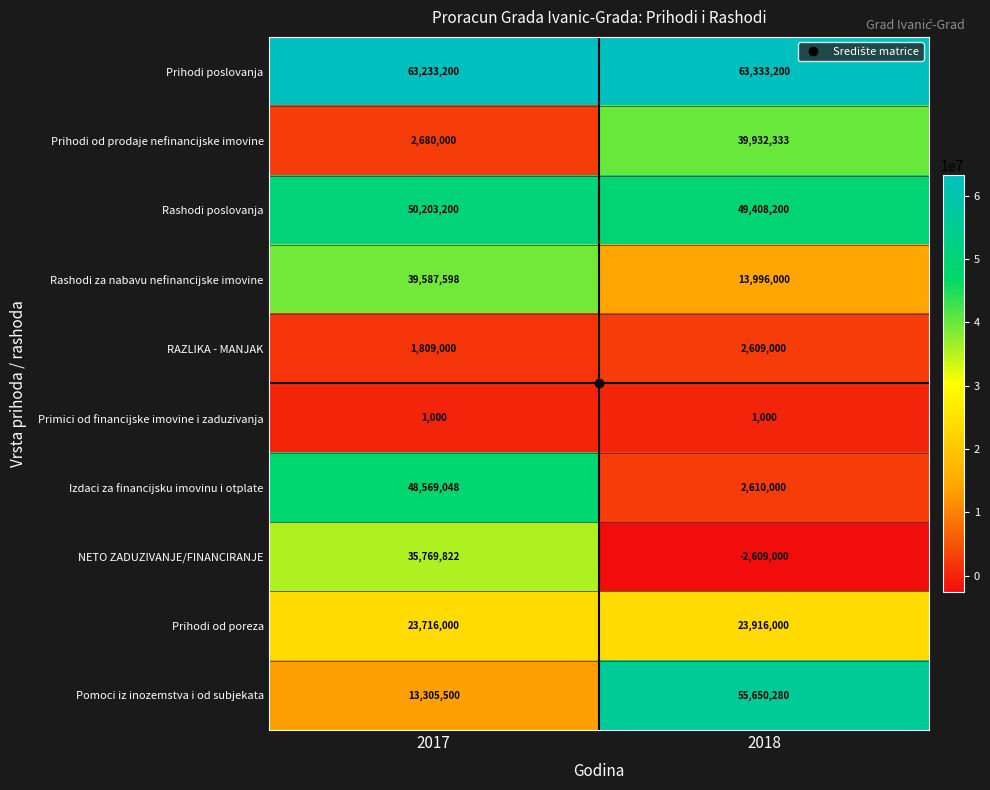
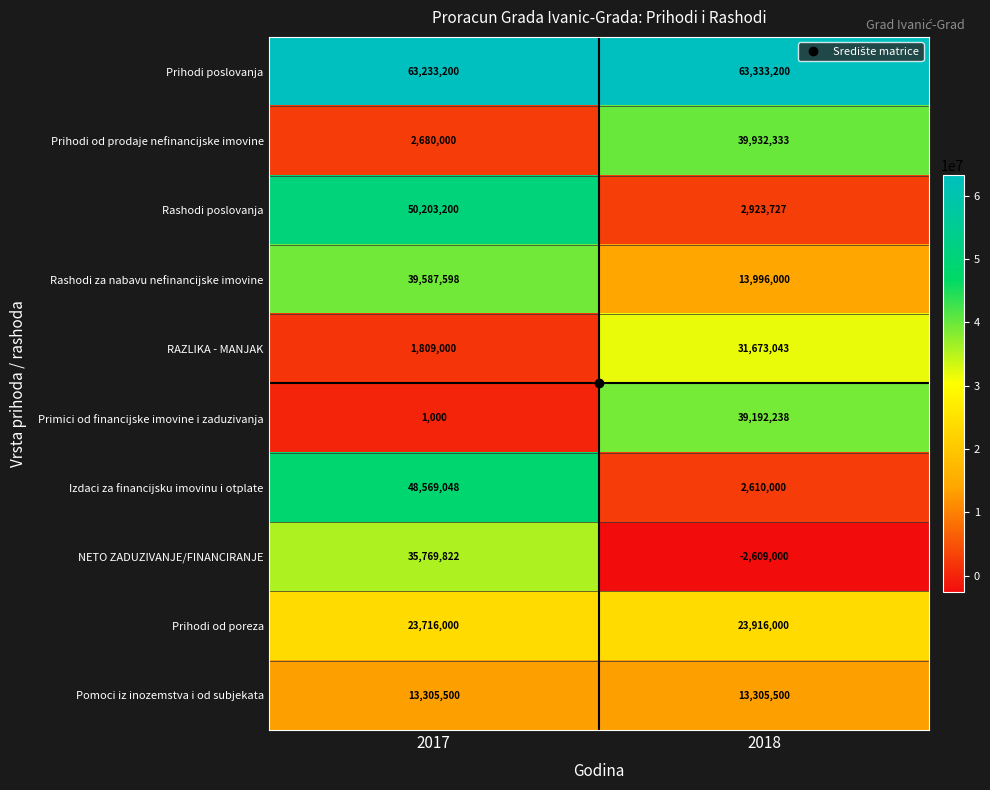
  {
    "Prihodi poslovanja": {
      "2017": "63,233,200",
      "2018": "63,333,200"
    },
    "Prihodi od prodaje nefinancijske imovine": {
      "2017": "2,680,000",
      "2018": "39,932,333"
    },
    "Rashodi poslovanja": {
      "2017": "50,203,200",
-     "2018": "49,408,200"
+     "2018": "2,923,727"
    },
    "Rashodi za nabavu nefinancijske imovine": {
      "2017": "39,587,598",
      "2018": "13,996,000"
    },
    "RAZLIKA - MANJAK": {
      "2017": "1,809,000",
-     "2018": "2,609,000"
+     "2018": "31,673,043"
    },
    "Primici od financijske imovine i zaduzivanja": {
      "2017": "1,000",
-     "2018": "1,000"
+     "2018": "39,192,238"
    },
    "Izdaci za financijsku imovinu i otplate": {
      "2017": "48,569,048",
      "2018": "2,610,000"
    },
    "NETO ZADUZIVANJE/FINANCIRANJE": {
      "2017": "35,769,822",
      "2018": "-2,609,000"
    },
    "Prihodi od poreza": {
      "2017": "23,716,000",
      "2018": "23,916,000"
    },
    "Pomoci iz inozemstva i od subjekata": {
      "2017": "13,305,500",
-     "2018": "55,650,280"
+     "2018": "13,305,500"
    }
  }
